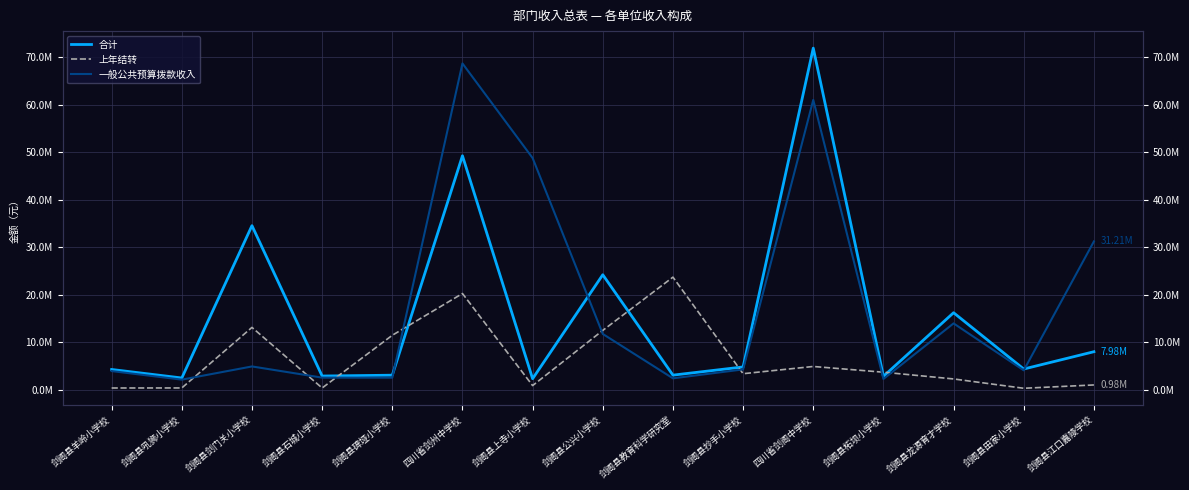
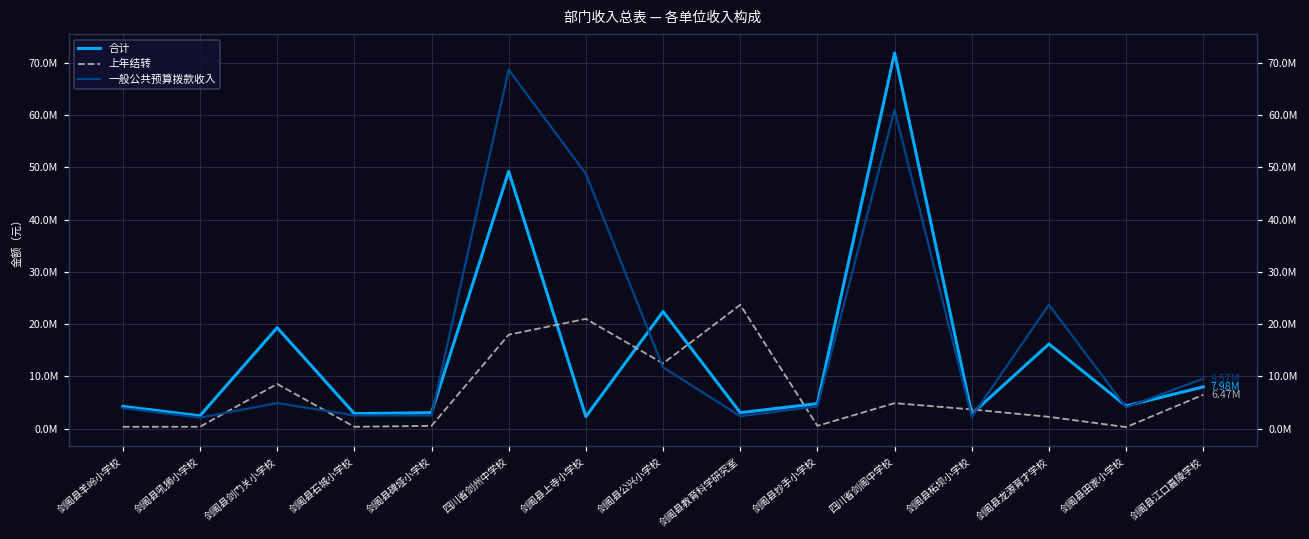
  {
    "合计": {
-     "剑阁县剑门关小学校": "35000000",
+     "剑阁县剑门关小学校": "19000000",
      "四川省剑州中学校": "49000000",
      "剑阁县上寺小学校": "2000000",
-     "剑阁县公兴小学校": "24000000",
+     "剑阁县公兴小学校": "22000000",
      "剑阁县教育科学研究室": "3000000",
      "四川省剑阁中学校": "72000000",
      "剑阁县柘坝小学校": "3000000",
      "剑阁县龙源育才学校": "16000000"
    },
    "上年结转": {
-     "剑阁县剑门关小学校": "13000000",
-     "剑阁县碑垭小学校": "11000000",
-     "四川省剑州中学校": "20000000",
-     "剑阁县上寺小学校": "1000000",
-     "剑阁县抄手小学校": "3000000",
-     "剑阁县江口嘉陵学校": "0.98M"
+     "剑阁县剑门关小学校": "9000000",
+     "剑阁县碑垭小学校": "1000000",
+     "四川省剑州中学校": "18000000",
+     "剑阁县上寺小学校": "21000000",
+     "剑阁县抄手小学校": "1000000",
+     "剑阁县江口嘉陵学校": "6.47M"
    },
    "一般公共预算拨款收入": {
-     "剑阁县龙源育才学校": "14000000",
-     "剑阁县江口嘉陵学校": "31.21M"
+     "剑阁县龙源育才学校": "24000000",
+     "剑阁县江口嘉陵学校": "9.57M"
    }
  }
